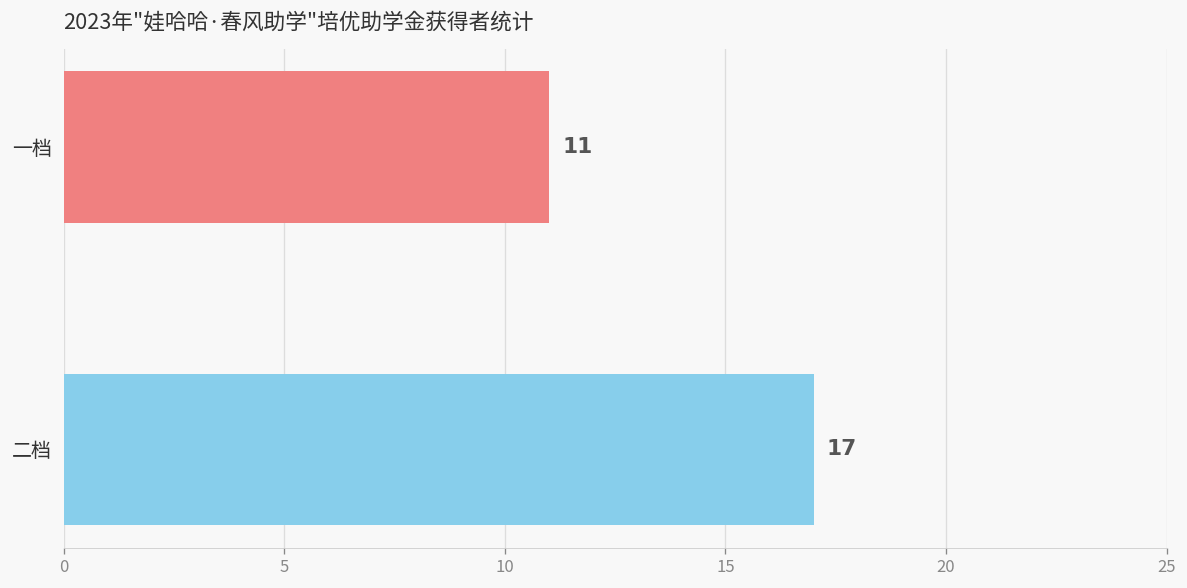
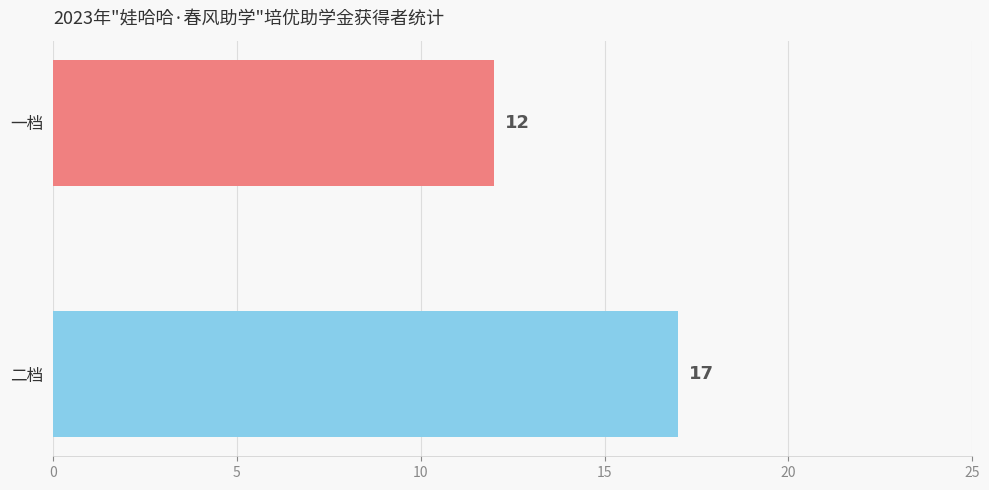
  {
-   "一档": 11,
+   "一档": 12,
    "二档": 17
  }
